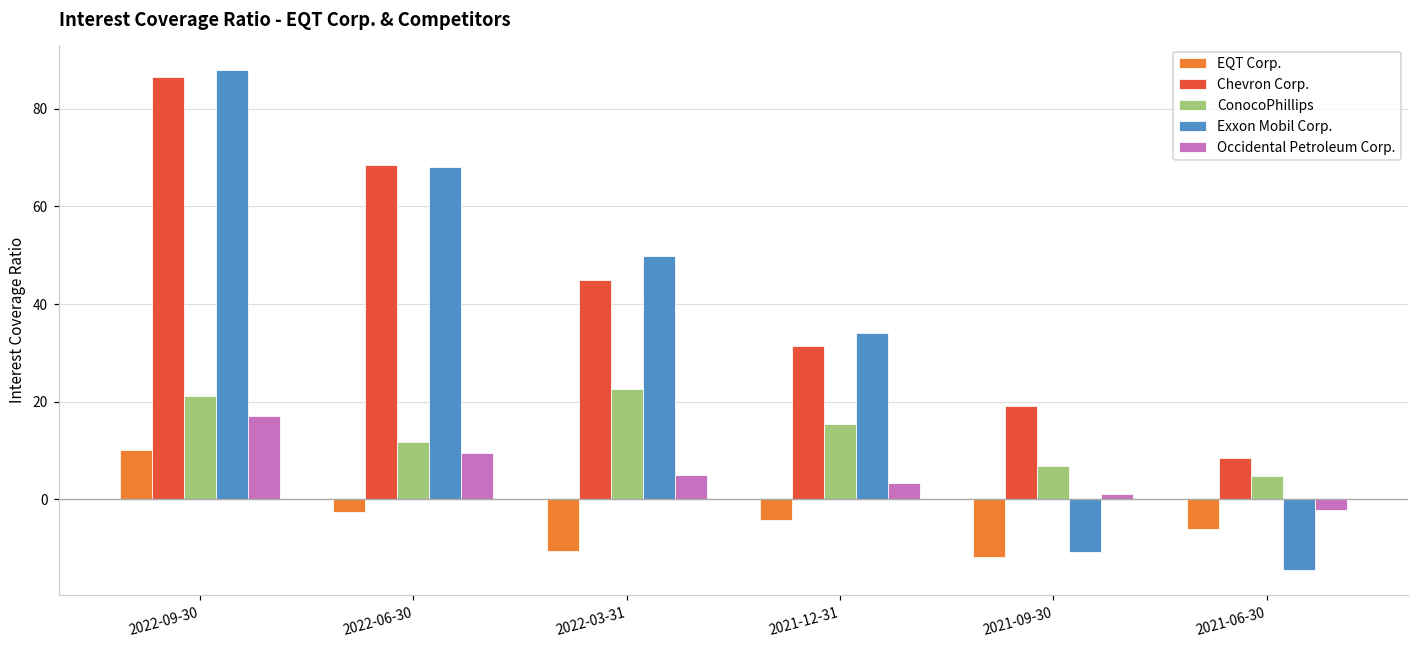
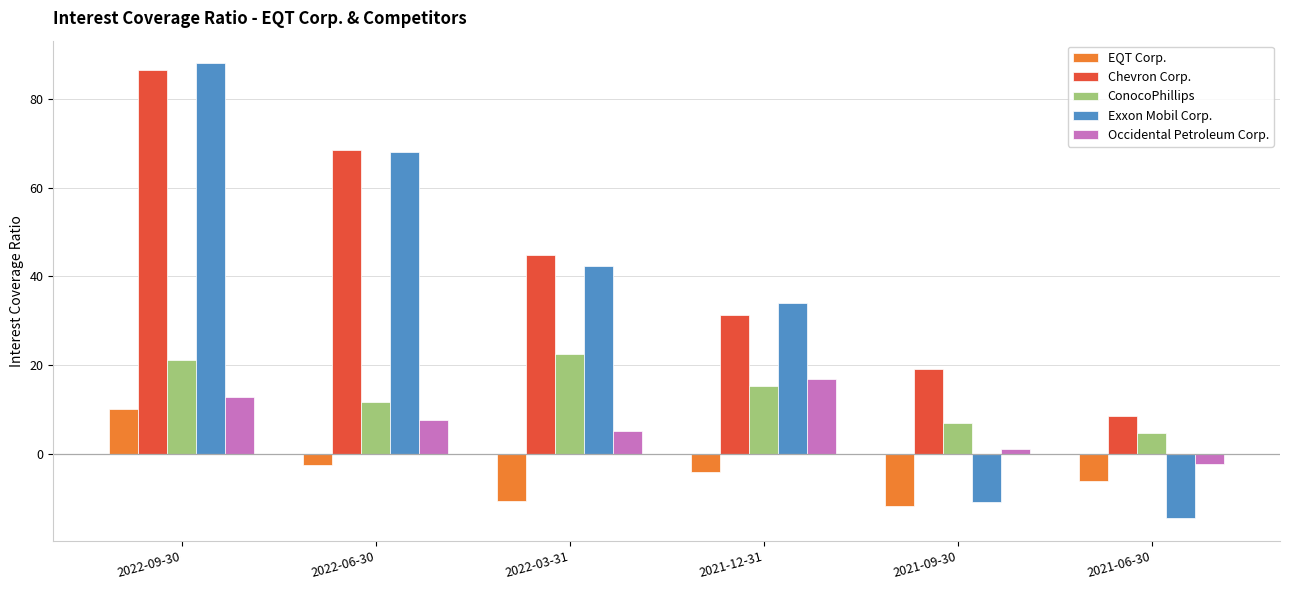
  {
    "ConocoPhillips": {
      "2022-09-30": 21,
      "2022-06-30": 12,
      "2022-03-31": 23,
      "2021-12-31": 15,
      "2021-09-30": 7,
      "2021-06-30": 5
    },
    "Exxon Mobil Corp.": {
      "2022-09-30": 88,
      "2022-06-30": 68,
-     "2022-03-31": 50,
+     "2022-03-31": 42,
      "2021-12-31": 34,
      "2021-09-30": -11,
      "2021-06-30": -14
    },
    "Occidental Petroleum Corp.": {
-     "2022-09-30": 17,
-     "2022-06-30": 10,
+     "2022-09-30": 13,
+     "2022-06-30": 8,
      "2022-03-31": 5,
-     "2021-12-31": 3,
+     "2021-12-31": 17,
      "2021-09-30": 1,
      "2021-06-30": -2
    }
  }
